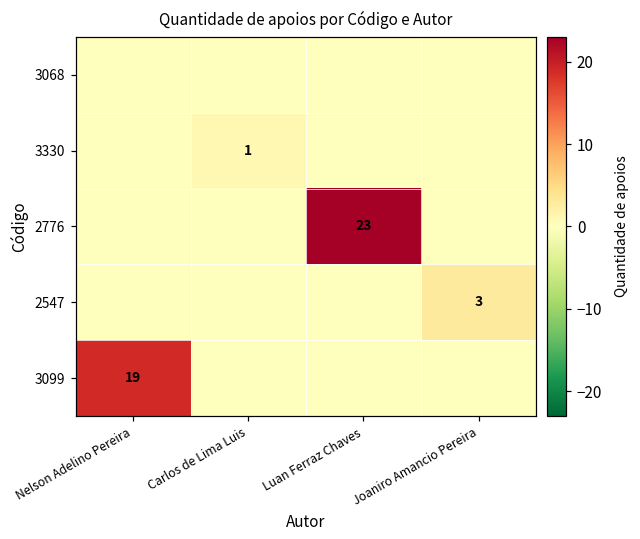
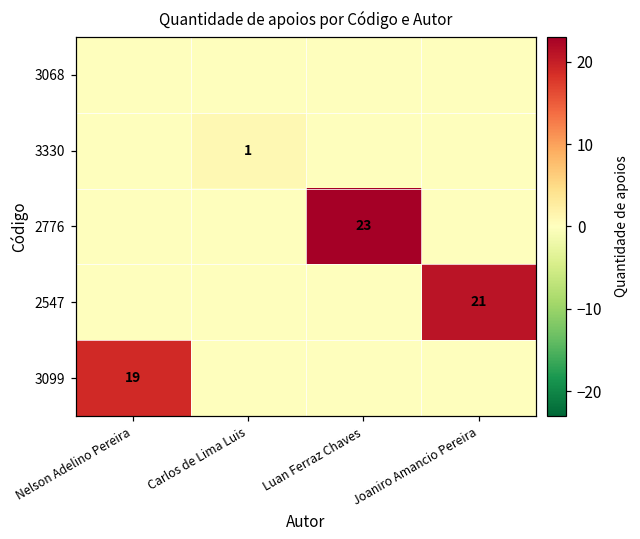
  {
    "3330": {
      "Carlos de Lima Luis": 1
    },
    "2776": {
      "Luan Ferraz Chaves": 23
    },
    "2547": {
-     "Joaniro Amancio Pereira": 3
+     "Joaniro Amancio Pereira": 21
    },
    "3099": {
      "Nelson Adelino Pereira": 19
    }
  }
